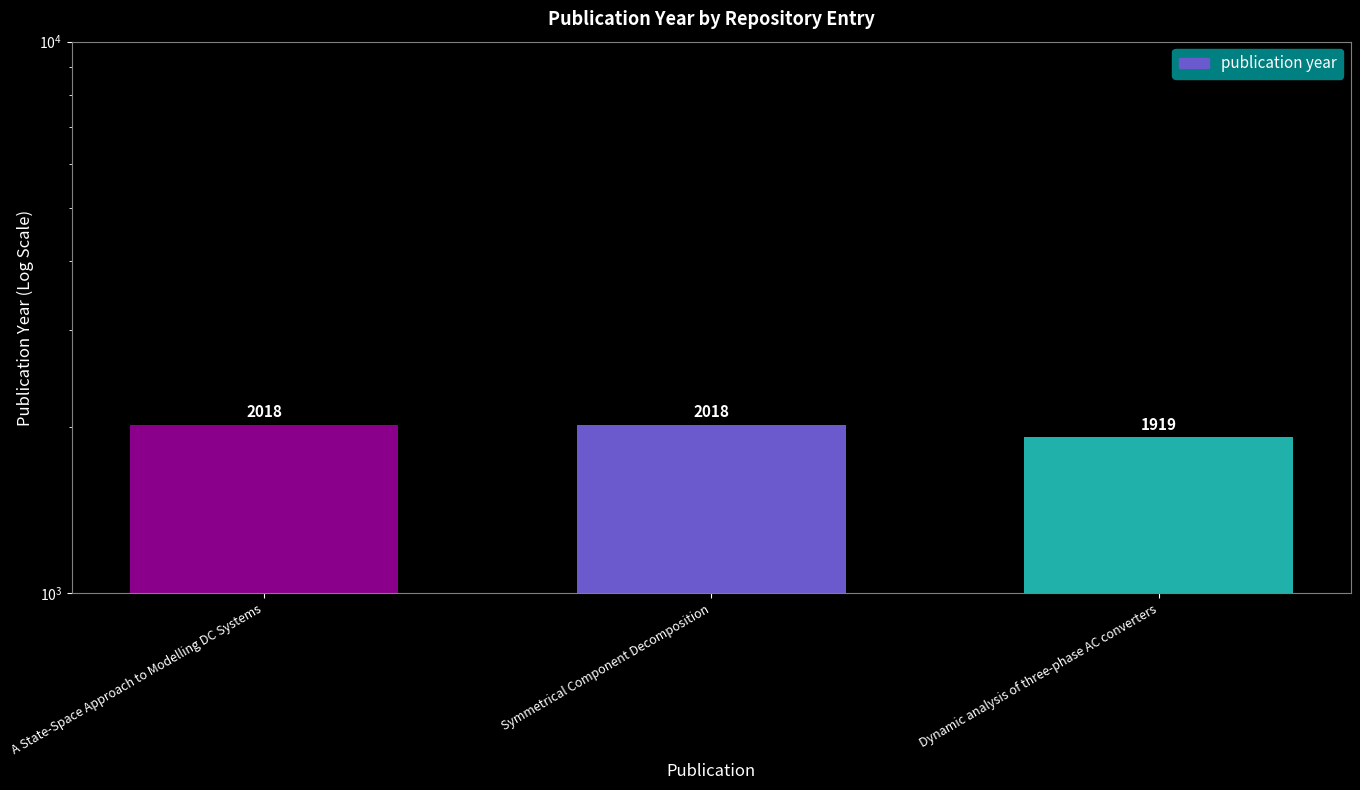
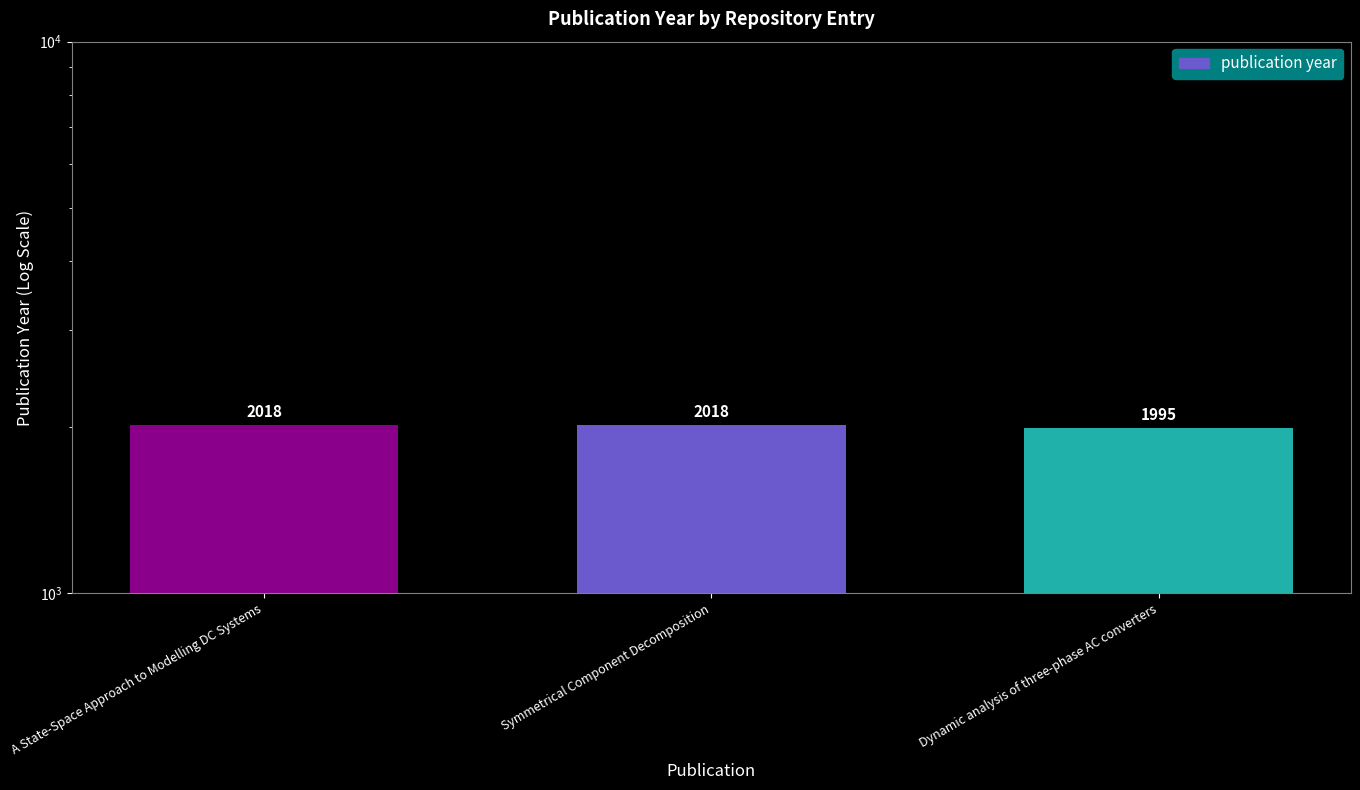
  {
    "A State-Space Approach to Modelling DC Systems": 2018,
    "Symmetrical Component Decomposition": 2018,
-   "Dynamic analysis of three-phase AC converters": 1919
+   "Dynamic analysis of three-phase AC converters": 1995
  }
